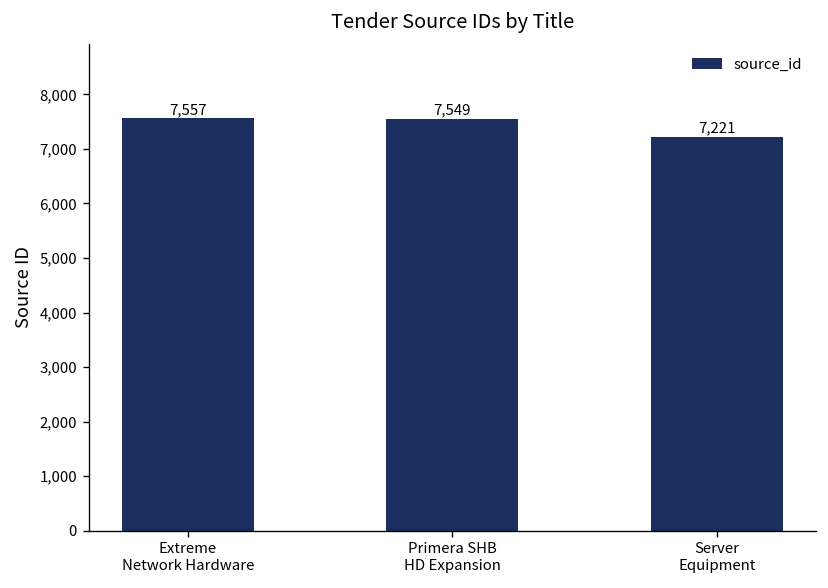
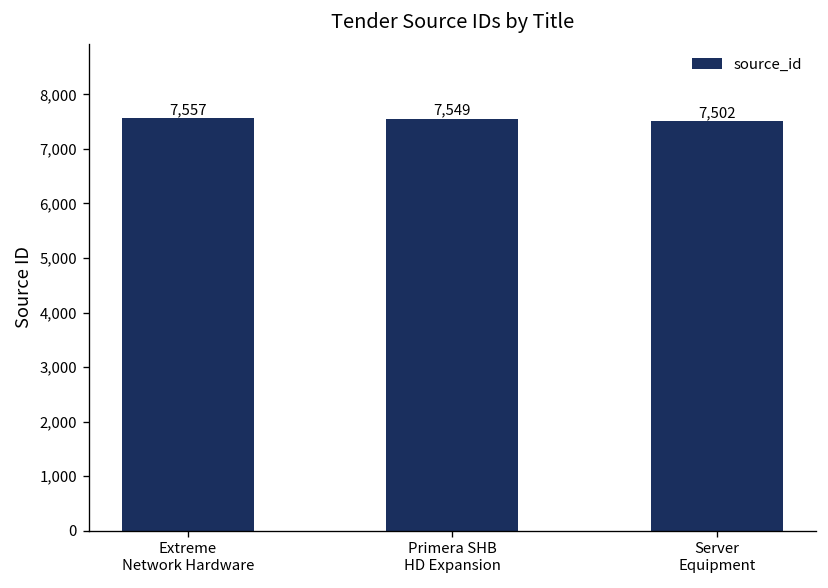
  {
    "Extreme Network Hardware": "7,557",
    "Primera SHB HD Expansion": "7,549",
-   "Server Equipment": "7,221"
+   "Server Equipment": "7,502"
  }
